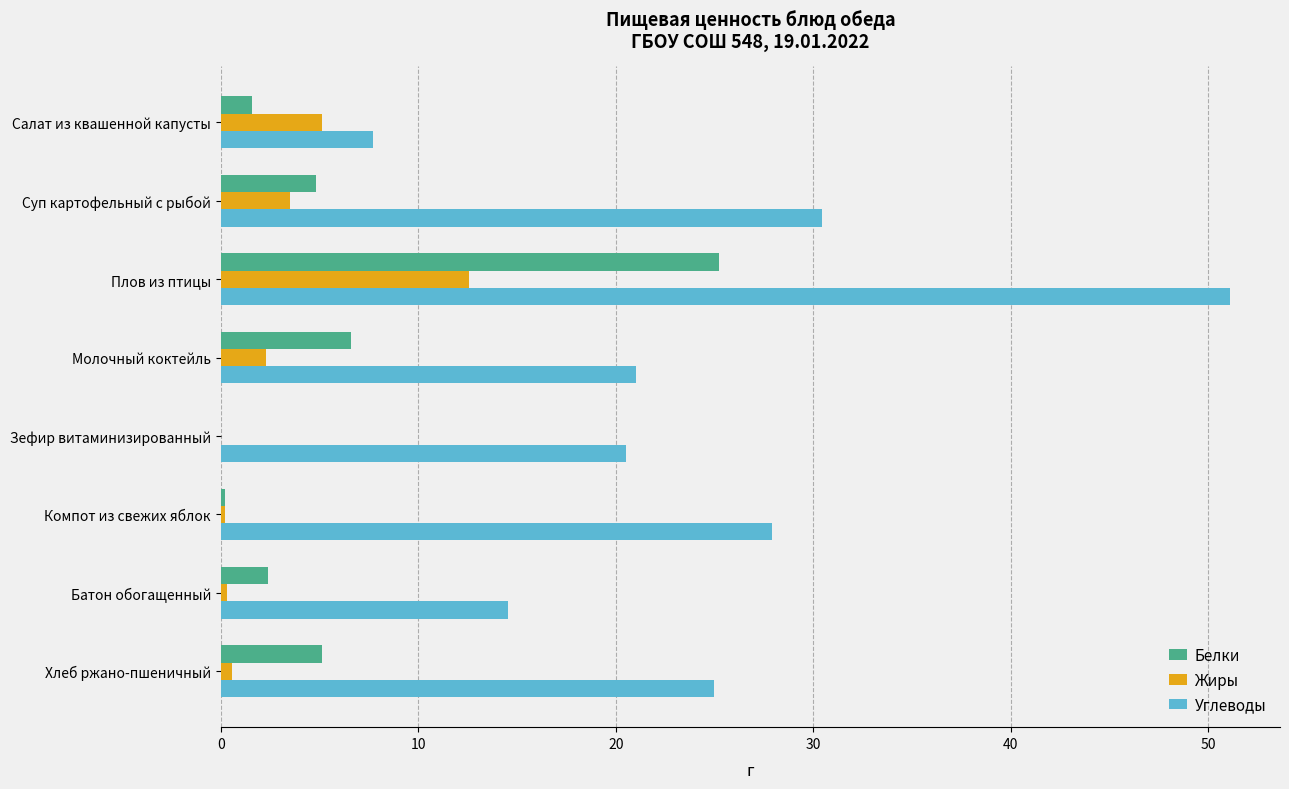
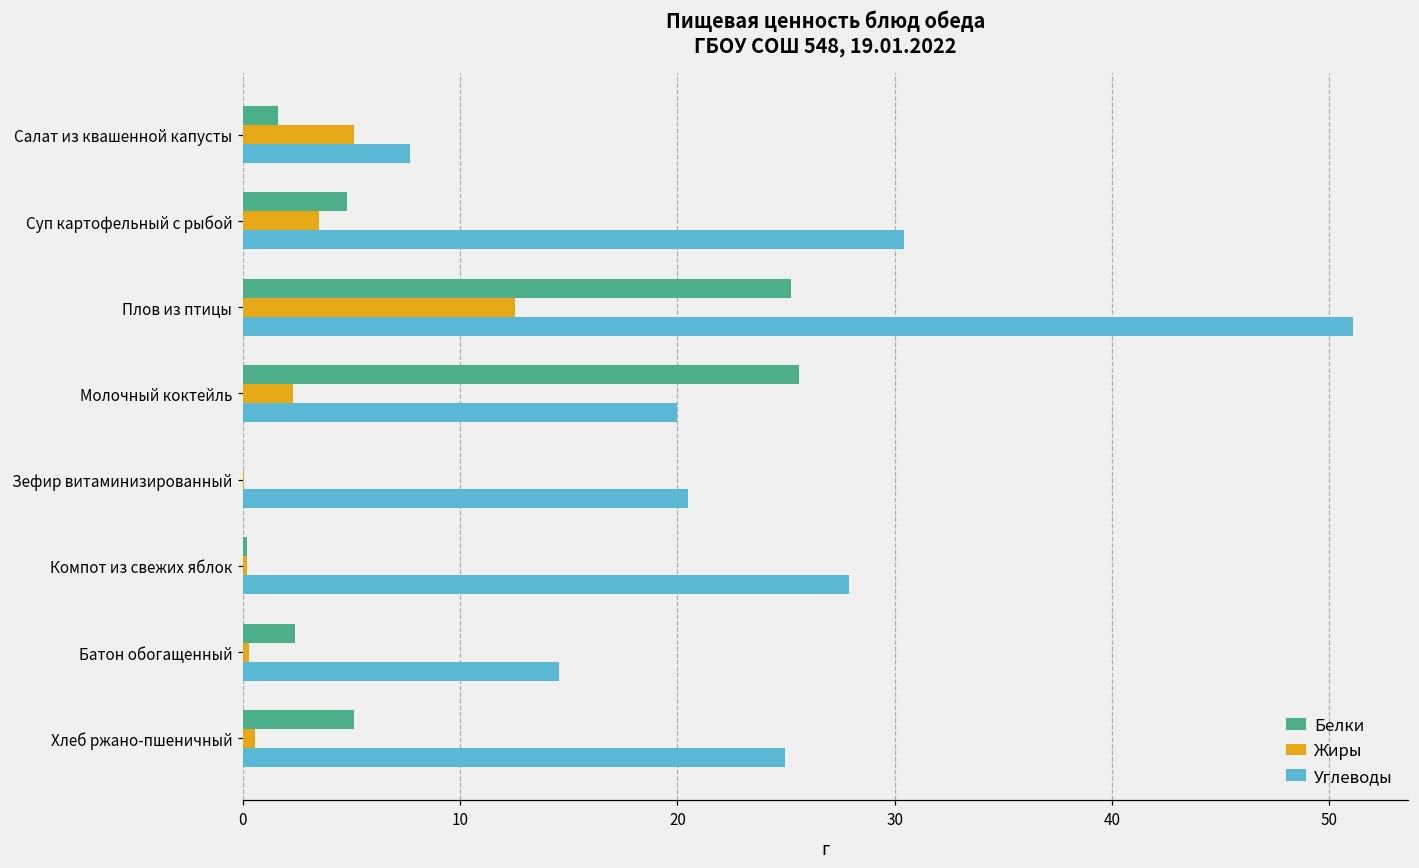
  {
    "Белки": {
      "Салат из квашенной капусты": 1.6,
      "Суп картофельный с рыбой": 4.8,
      "Плов из птицы": 25.2,
-     "Молочный коктейль": 6.6,
+     "Молочный коктейль": 25.6,
      "Зефир витаминизированный": 0.0,
      "Компот из свежих яблок": 0.2,
      "Батон обогащенный": 2.4,
      "Хлеб ржано-пшеничный": 5.1
    },
    "Жиры": {
      "Салат из квашенной капусты": 5.1,
      "Суп картофельный с рыбой": 3.5,
      "Плов из птицы": 12.5,
      "Молочный коктейль": 2.3,
      "Компот из свежих яблок": 0.2,
      "Батон обогащенный": 0.3,
      "Хлеб ржано-пшеничный": 0.6
    },
    "Углеводы": {
      "Салат из квашенной капусты": 7.7,
      "Суп картофельный с рыбой": 30.4,
      "Плов из птицы": 51,
-     "Молочный коктейль": 21,
+     "Молочный коктейль": 20,
      "Зефир витаминизированный": 20.5,
      "Компот из свежих яблок": 28,
      "Батон обогащенный": 14.6,
      "Хлеб ржано-пшеничный": 25
    }
  }
